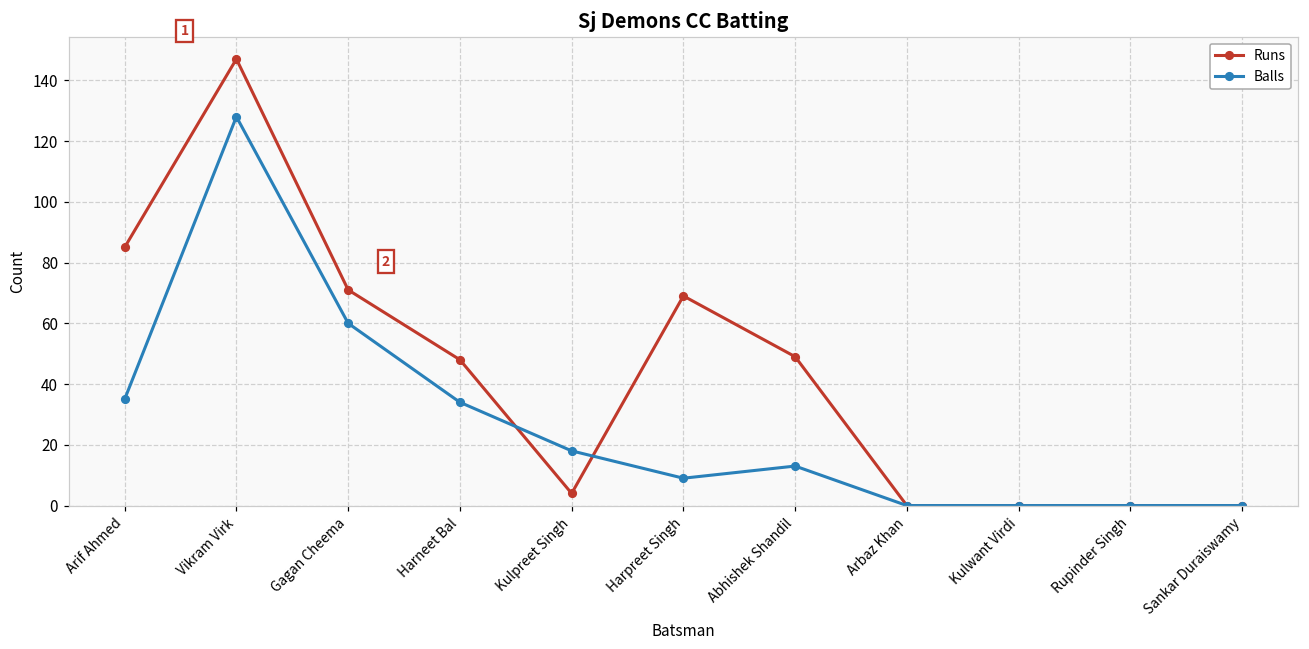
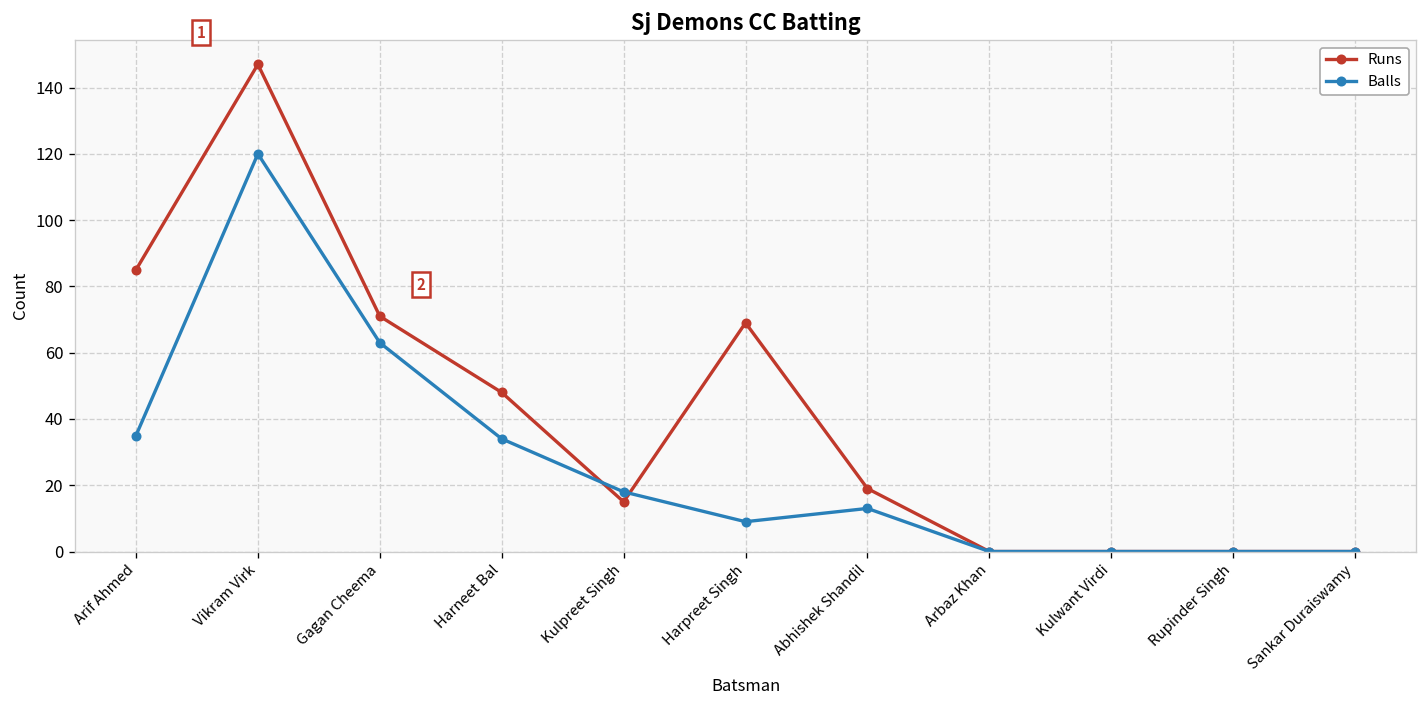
  {
    "Runs": {
      "Arif Ahmed": 85,
      "Vikram Virk": 147,
      "Gagan Cheema": 71,
      "Harneet Bal": 48,
-     "Kulpreet Singh": 4,
+     "Kulpreet Singh": 15,
      "Harpreet Singh": 69,
-     "Abhishek Shandil": 49
+     "Abhishek Shandil": 19
    },
    "Balls": {
      "Arif Ahmed": 35,
-     "Vikram Virk": 128,
-     "Gagan Cheema": 60,
+     "Vikram Virk": 120,
+     "Gagan Cheema": 63,
      "Harneet Bal": 34,
      "Kulpreet Singh": 18,
      "Harpreet Singh": 9,
      "Abhishek Shandil": 13
    }
  }
